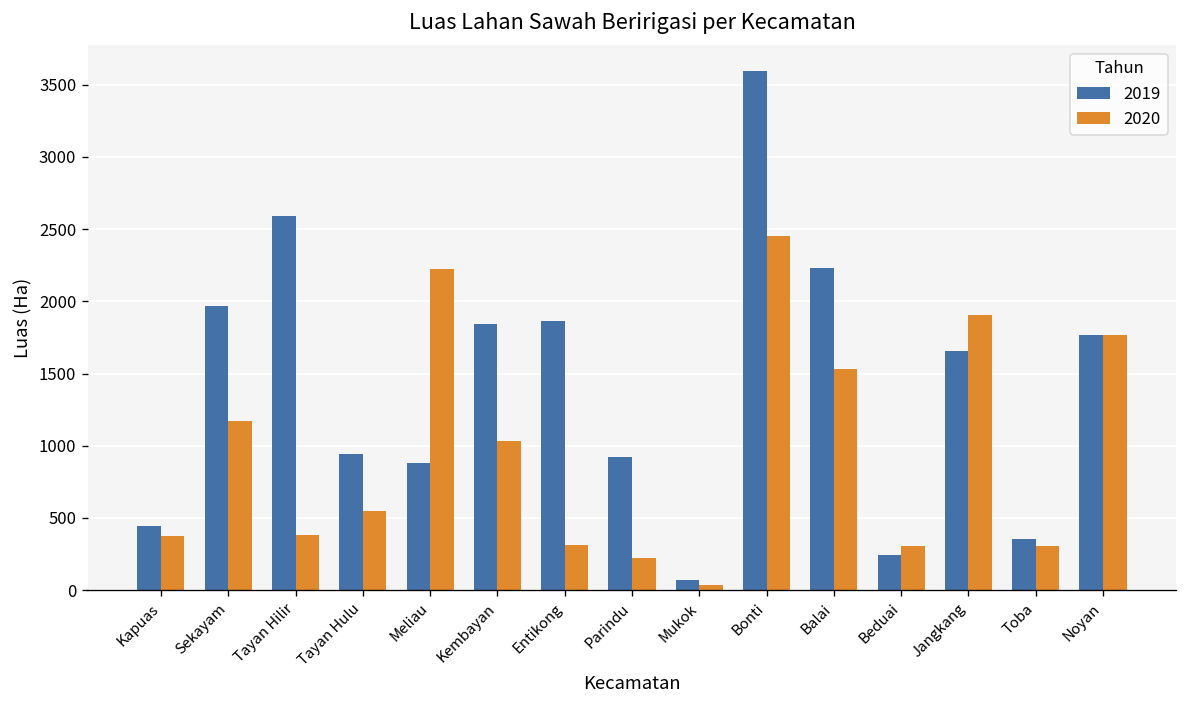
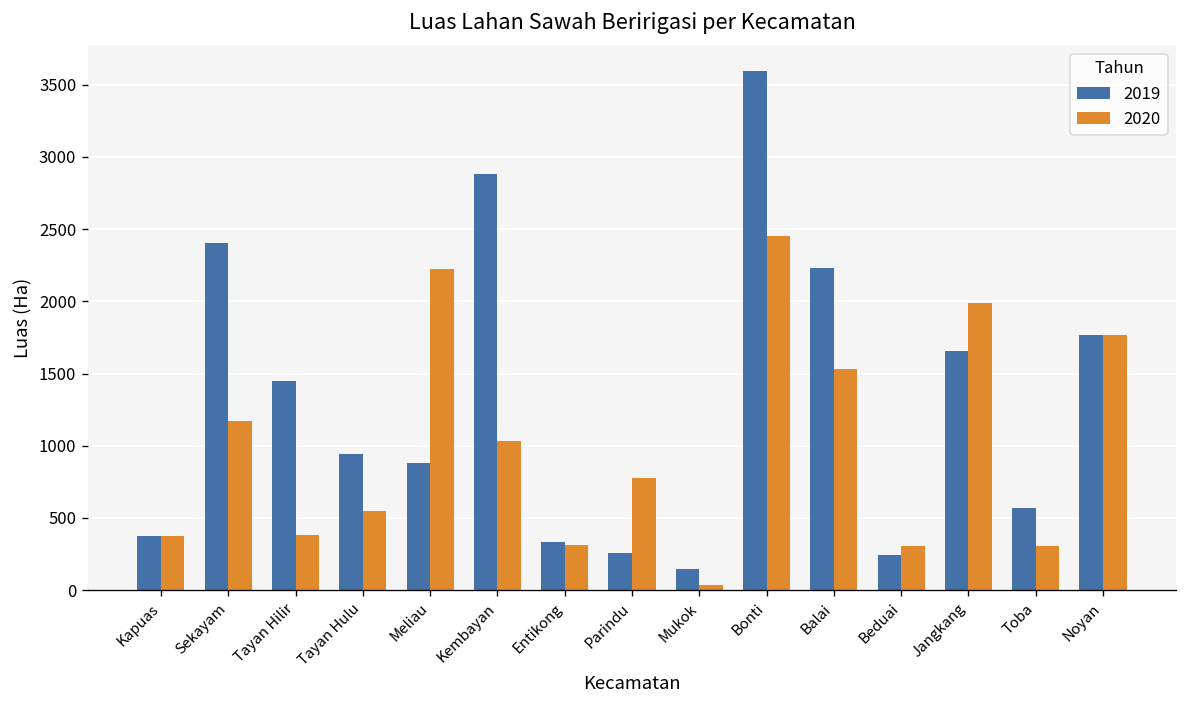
  {
    "2019": {
-     "Kapuas": 450,
-     "Sekayam": 1970,
-     "Tayan Hilir": 2590,
+     "Kapuas": 380,
+     "Sekayam": 2400,
+     "Tayan Hilir": 1450,
      "Tayan Hulu": 940,
      "Meliau": 880,
-     "Kembayan": 1850,
-     "Entikong": 1860,
-     "Parindu": 920,
-     "Mukok": 70,
+     "Kembayan": 2880,
+     "Entikong": 340,
+     "Parindu": 260,
+     "Mukok": 150,
      "Bonti": 3590,
      "Balai": 2230,
      "Beduai": 240,
      "Jangkang": 1660,
-     "Toba": 350,
+     "Toba": 570,
      "Noyan": 1770
    },
    "2020": {
      "Kapuas": 380,
      "Sekayam": 1170,
      "Tayan Hilir": 380,
      "Tayan Hulu": 550,
      "Meliau": 2220,
      "Kembayan": 1030,
      "Entikong": 320,
-     "Parindu": 230,
+     "Parindu": 780,
      "Mukok": 40,
      "Bonti": 2450,
      "Balai": 1530,
      "Beduai": 300,
-     "Jangkang": 1900,
+     "Jangkang": 1990,
      "Toba": 300,
      "Noyan": 1770
    }
  }
